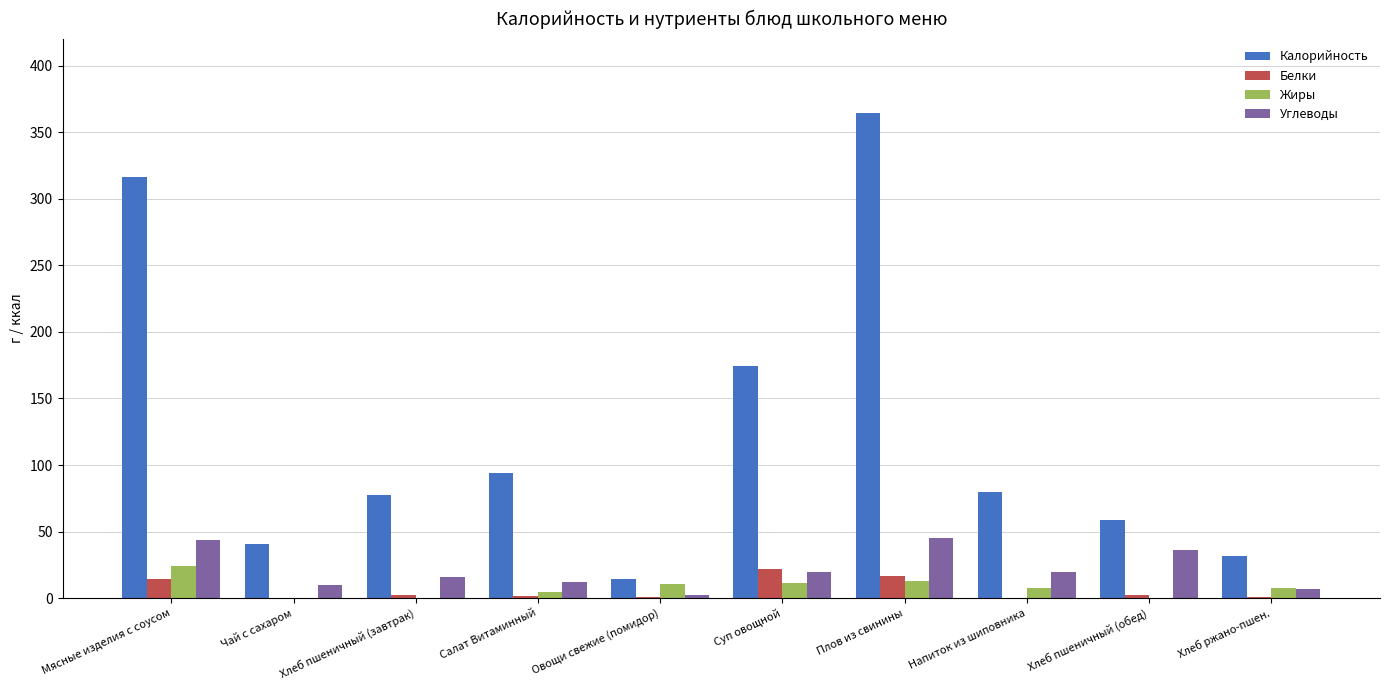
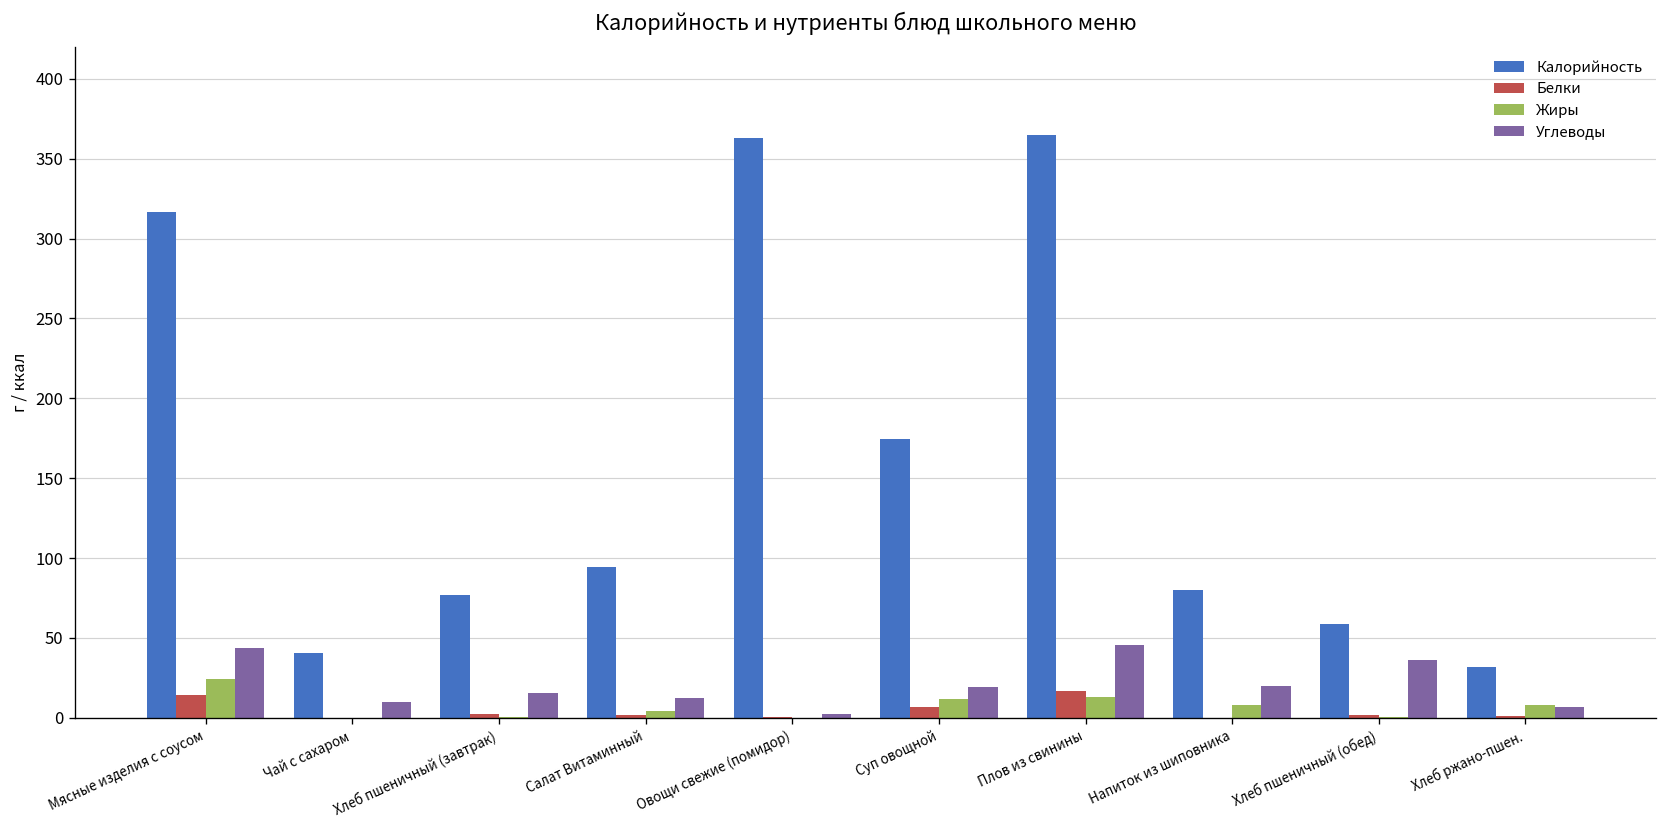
  {
    "Калорийность": {
      "Мясные изделия с соусом": 317,
      "Чай с сахаром": 41,
      "Хлеб пшеничный (завтрак)": 77,
      "Салат Витаминный": 94,
-     "Овощи свежие (помидор)": 14,
+     "Овощи свежие (помидор)": 363,
      "Суп овощной": 175,
      "Плов из свинины": 365,
      "Напиток из шиповника": 80,
      "Хлеб пшеничный (обед)": 58,
      "Хлеб ржано-пшен.": 32
    },
    "Белки": {
      "Мясные изделия с соусом": 15,
      "Хлеб пшеничный (завтрак)": 3,
-     "Суп овощной": 22,
+     "Суп овощной": 7,
      "Плов из свинины": 17,
      "Напиток из шиповника": 0,
      "Хлеб пшеничный (обед)": 2
    },
    "Жиры": {
      "Мясные изделия с соусом": 24,
      "Салат Витаминный": 4,
-     "Овощи свежие (помидор)": 11,
+     "Овощи свежие (помидор)": 0,
      "Суп овощной": 12,
      "Плов из свинины": 13,
      "Напиток из шиповника": 8,
      "Хлеб ржано-пшен.": 8
    },
    "Углеводы": {
      "Мясные изделия с соусом": 43,
      "Чай с сахаром": 10,
      "Хлеб пшеничный (завтрак)": 16,
      "Салат Витаминный": 12,
      "Овощи свежие (помидор)": 2,
      "Суп овощной": 20,
      "Плов из свинины": 45,
      "Напиток из шиповника": 20,
      "Хлеб пшеничный (обед)": 36,
      "Хлеб ржано-пшен.": 7
    }
  }
